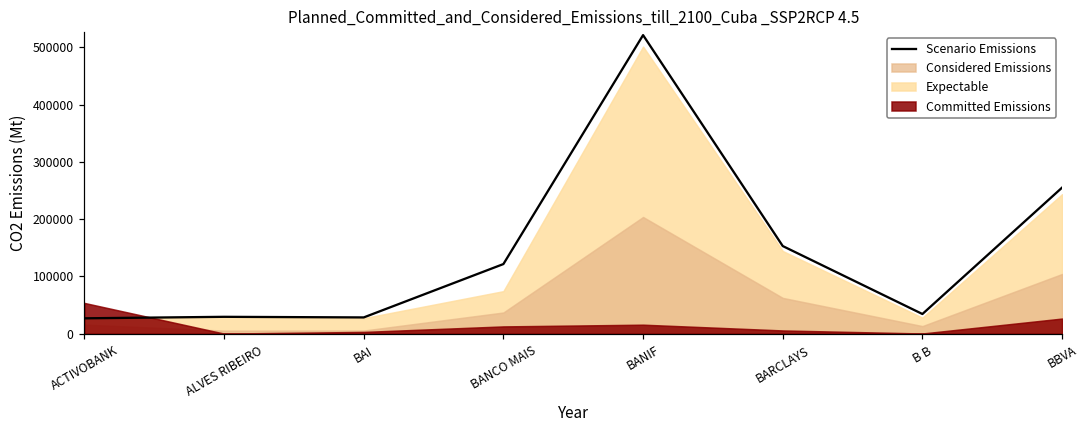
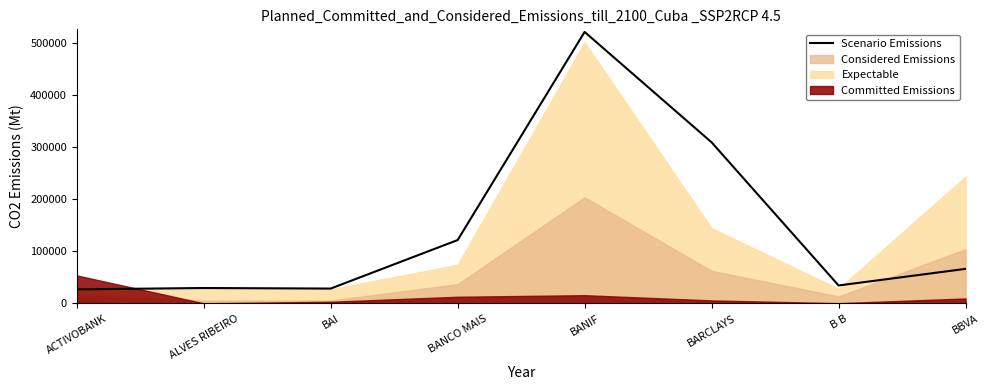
  {
    "Scenario Emissions": {
      "BANCO MAIS": 120000,
      "BANIF": 520000,
-     "BARCLAYS": 150000,
+     "BARCLAYS": 310000,
      "B B": 30000,
-     "BBVA": 260000
+     "BBVA": 70000
    },
    "Committed Emissions": {
      "ACTIVOBANK": 50000,
      "BANCO MAIS": 10000,
      "BANIF": 20000,
      "BARCLAYS": 10000,
-     "BBVA": 30000
+     "BBVA": 10000
    }
  }
